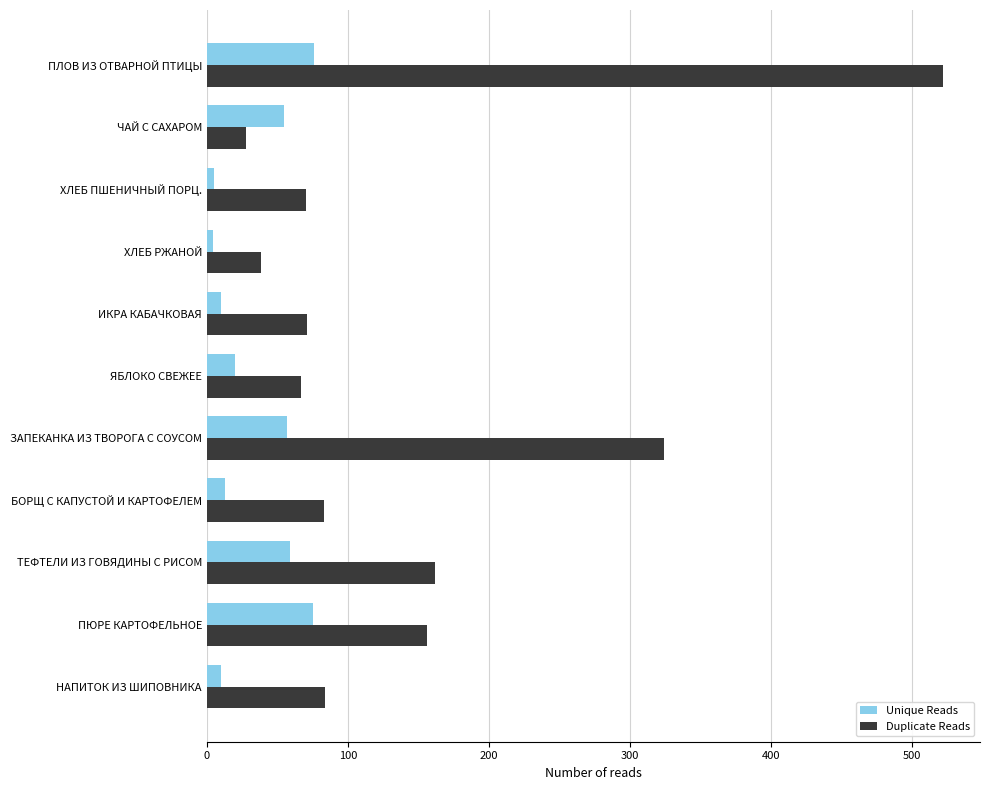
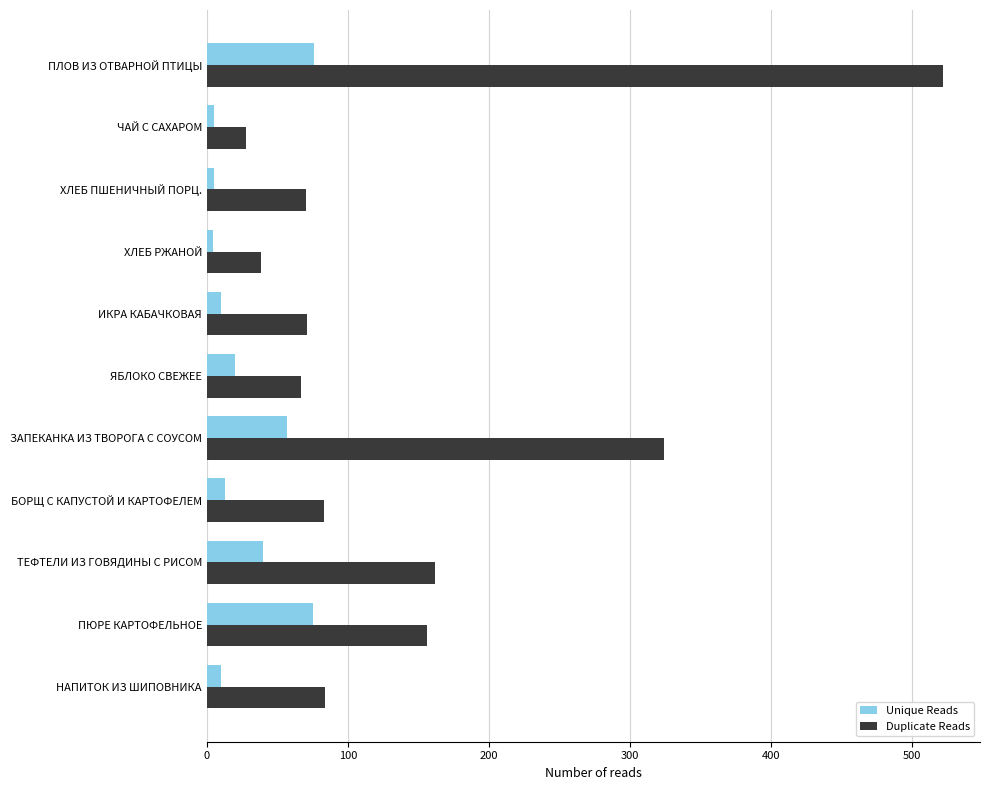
  {
    "Unique Reads": {
      "ПЛОВ ИЗ ОТВАРНОЙ ПТИЦЫ": 76,
-     "ЧАЙ С САХАРОМ": 55,
+     "ЧАЙ С САХАРОМ": 5,
      "ХЛЕБ ПШЕНИЧНЫЙ ПОРЦ.": 5,
      "ХЛЕБ РЖАНОЙ": 4,
      "ИКРА КАБАЧКОВАЯ": 10,
      "ЯБЛОКО СВЕЖЕЕ": 20,
      "ЗАПЕКАНКА ИЗ ТВОРОГА С СОУСОМ": 57,
      "БОРЩ С КАПУСТОЙ И КАРТОФЕЛЕМ": 13,
-     "ТЕФТЕЛИ ИЗ ГОВЯДИНЫ С РИСОМ": 59,
+     "ТЕФТЕЛИ ИЗ ГОВЯДИНЫ С РИСОМ": 40,
      "ПЮРЕ КАРТОФЕЛЬНОЕ": 75,
      "НАПИТОК ИЗ ШИПОВНИКА": 10
    },
    "Duplicate Reads": {
      "ПЛОВ ИЗ ОТВАРНОЙ ПТИЦЫ": 522,
      "ЧАЙ С САХАРОМ": 28,
      "ХЛЕБ ПШЕНИЧНЫЙ ПОРЦ.": 70,
      "ХЛЕБ РЖАНОЙ": 39,
      "ИКРА КАБАЧКОВАЯ": 71,
      "ЯБЛОКО СВЕЖЕЕ": 67,
      "ЗАПЕКАНКА ИЗ ТВОРОГА С СОУСОМ": 324,
      "БОРЩ С КАПУСТОЙ И КАРТОФЕЛЕМ": 83,
      "ТЕФТЕЛИ ИЗ ГОВЯДИНЫ С РИСОМ": 162,
      "ПЮРЕ КАРТОФЕЛЬНОЕ": 156,
      "НАПИТОК ИЗ ШИПОВНИКА": 84
    }
  }
